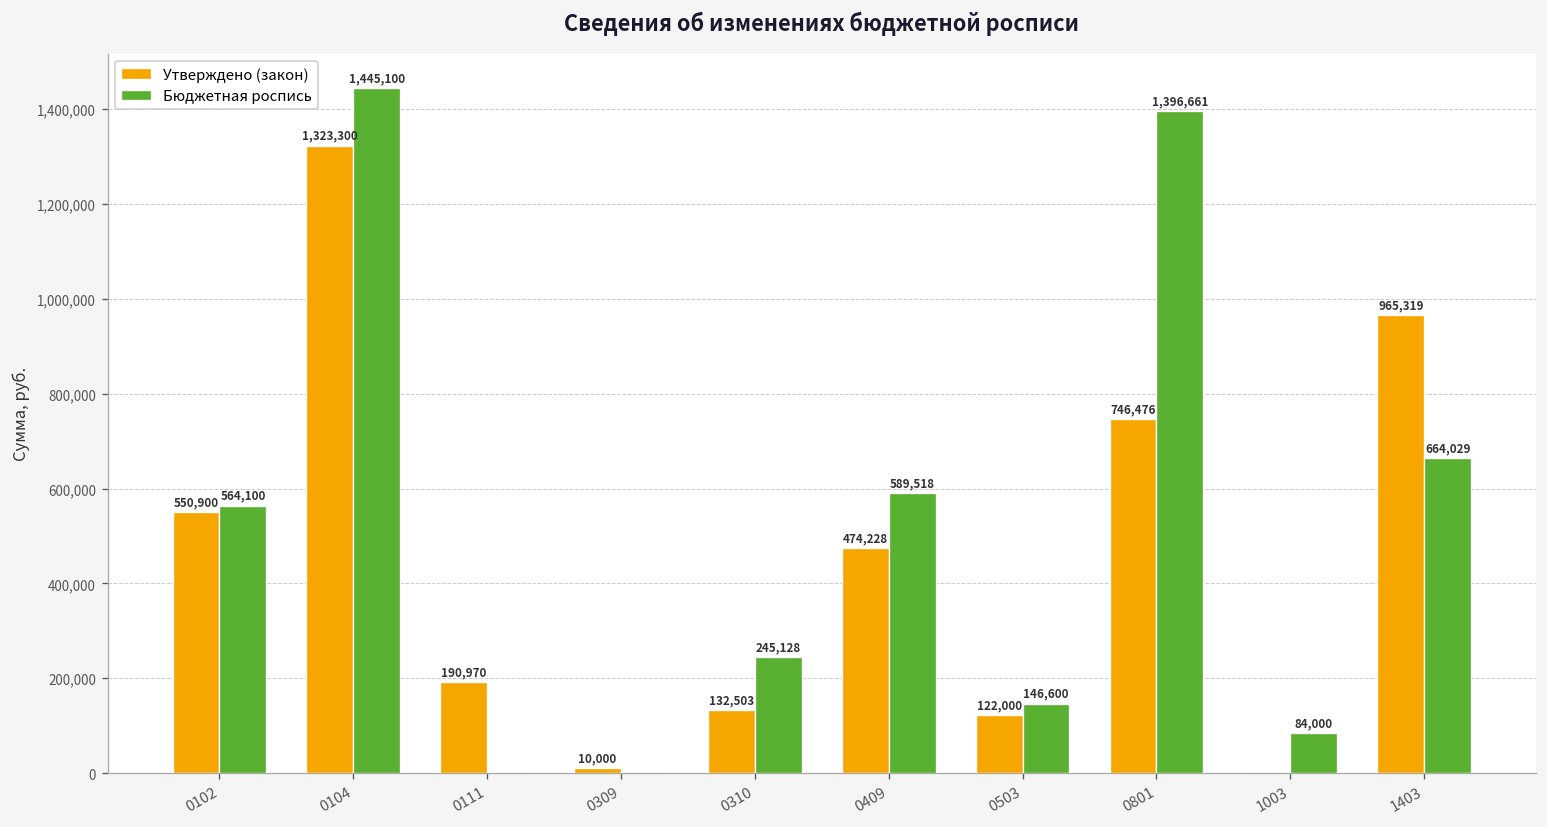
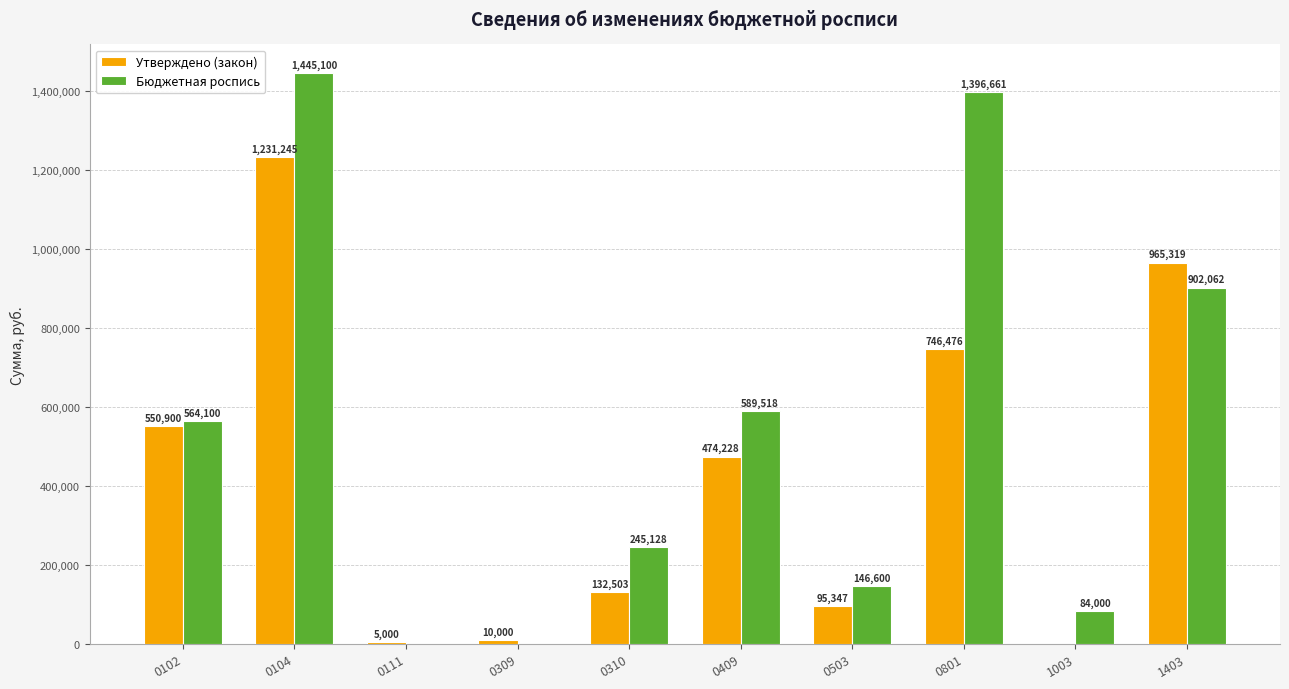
  {
    "Утверждено (закон)": {
      "0102": "550,900",
-     "0104": "1,323,300",
-     "0111": "190,970",
+     "0104": "1,231,245",
+     "0111": "5,000",
      "0309": "10,000",
      "0310": "132,503",
      "0409": "474,228",
-     "0503": "122,000",
+     "0503": "95,347",
      "0801": "746,476",
      "1403": "965,319"
    },
    "Бюджетная роспись": {
      "0102": "564,100",
      "0104": "1,445,100",
      "0310": "245,128",
      "0409": "589,518",
      "0503": "146,600",
      "0801": "1,396,661",
      "1003": "84,000",
-     "1403": "664,029"
+     "1403": "902,062"
    }
  }
